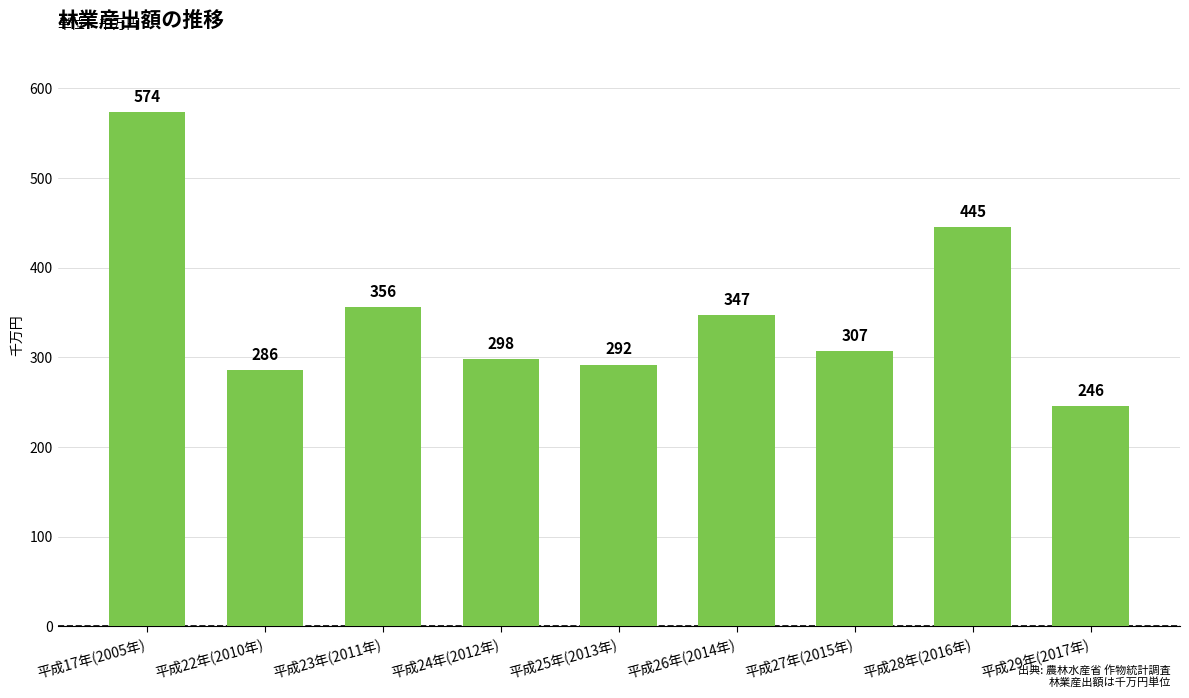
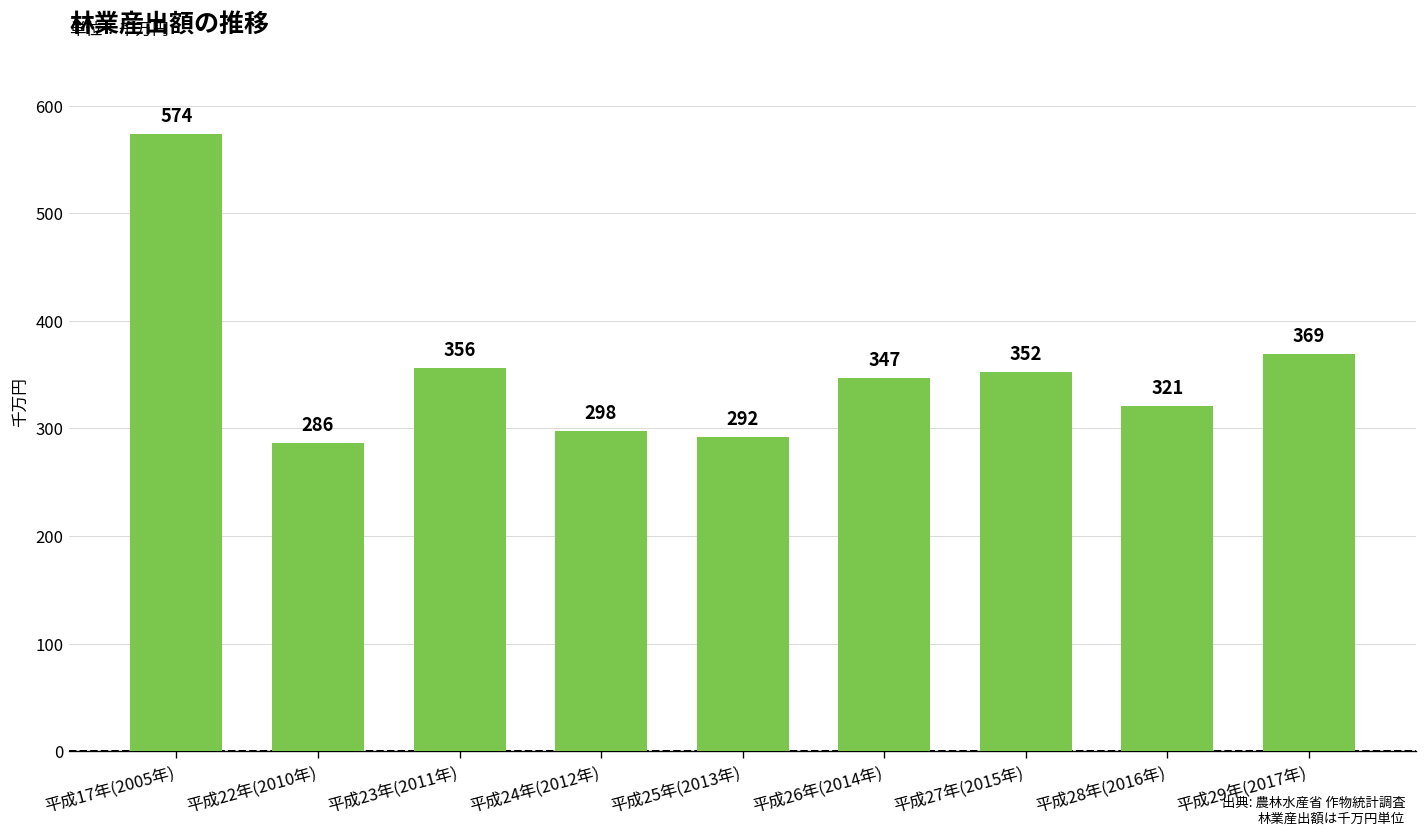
  {
    "平成17年(2005年)": 574,
    "平成22年(2010年)": 286,
    "平成23年(2011年)": 356,
    "平成24年(2012年)": 298,
    "平成25年(2013年)": 292,
    "平成26年(2014年)": 347,
-   "平成27年(2015年)": 307,
-   "平成28年(2016年)": 445,
-   "平成29年(2017年)": 246
+   "平成27年(2015年)": 352,
+   "平成28年(2016年)": 321,
+   "平成29年(2017年)": 369
  }
